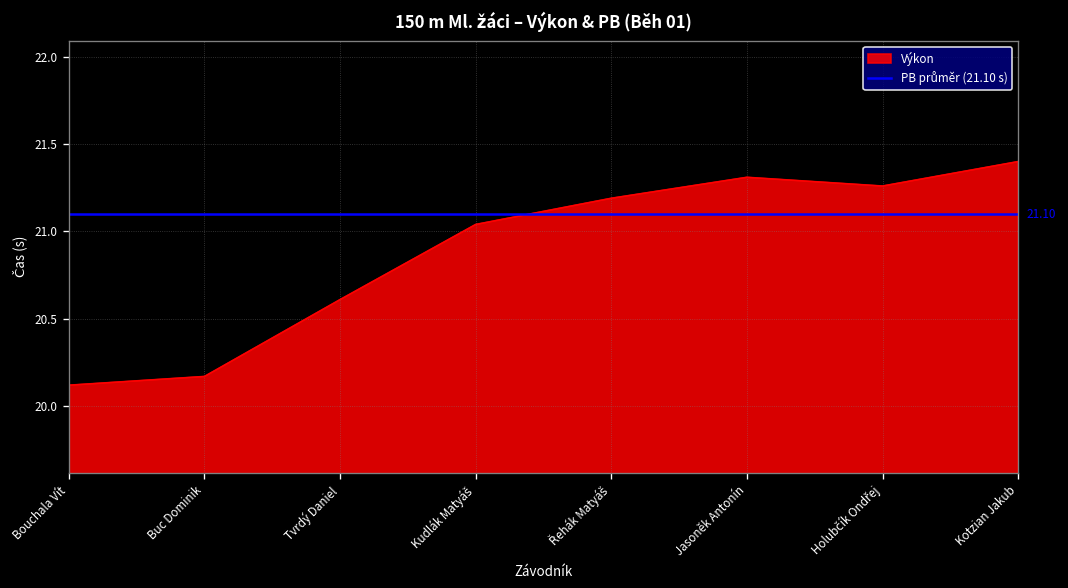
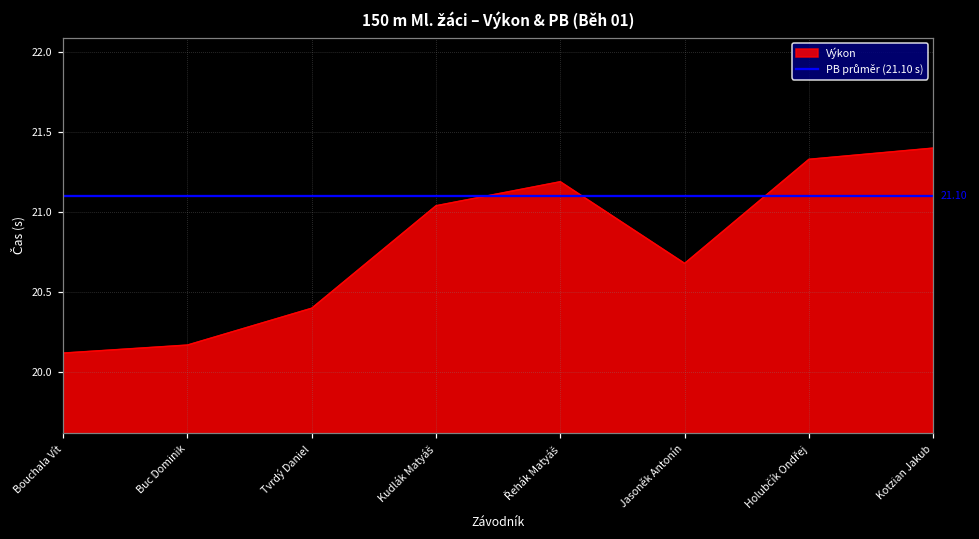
  {
    "Bouchala Vít": 20.12,
    "Buc Dominik": 20.17,
-   "Tvrdý Daniel": 20.61,
+   "Tvrdý Daniel": 20.40,
    "Kudlák Matyáš": 21.04,
    "Řehák Matyáš": 21.19,
-   "Jasoněk Antonín": 21.31,
-   "Holubčík Ondřej": 21.26,
+   "Jasoněk Antonín": 20.68,
+   "Holubčík Ondřej": 21.33,
    "Kotzian Jakub": 21.40
  }
